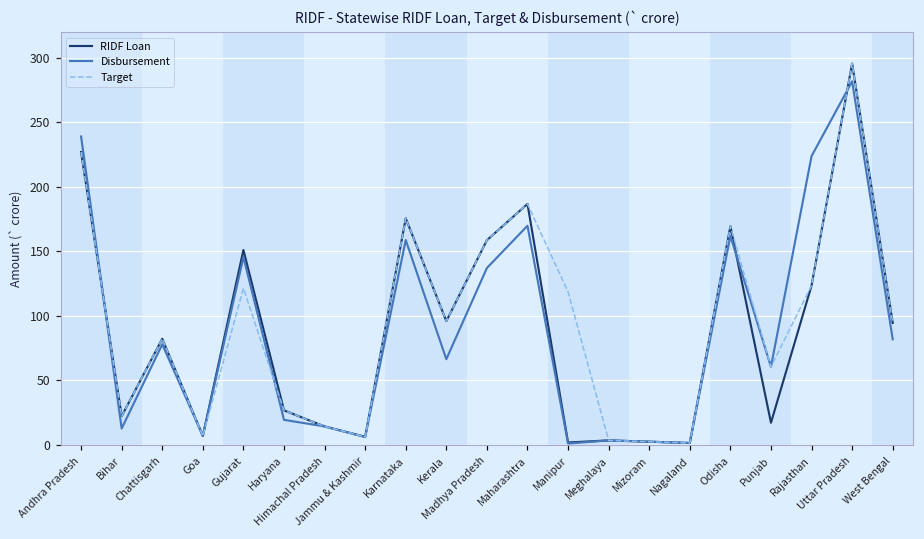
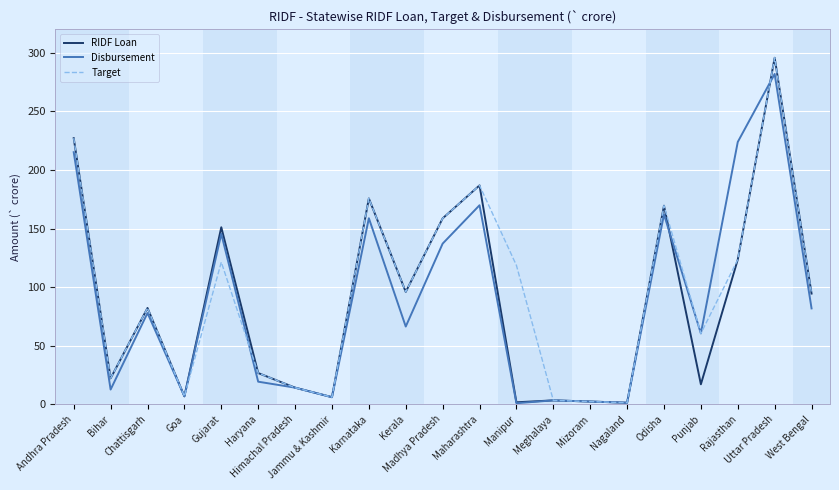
  {
    "RIDF Loan": {
      "Gujarat": 151,
      "Punjab": 17
    },
    "Disbursement": {
-     "Andhra Pradesh": 239,
+     "Andhra Pradesh": 215,
      "Bihar": 13,
      "Chattisgarh": 78,
      "Gujarat": 145,
      "Haryana": 19,
      "Karnataka": 159,
      "Kerala": 66,
      "Madhya Pradesh": 137,
      "Maharashtra": 170,
      "Odisha": 162,
      "Rajasthan": 224,
      "Uttar Pradesh": 282,
      "West Bengal": 82
    },
    "Target": {
      "Gujarat": 121,
      "Manipur": 119
    }
  }
